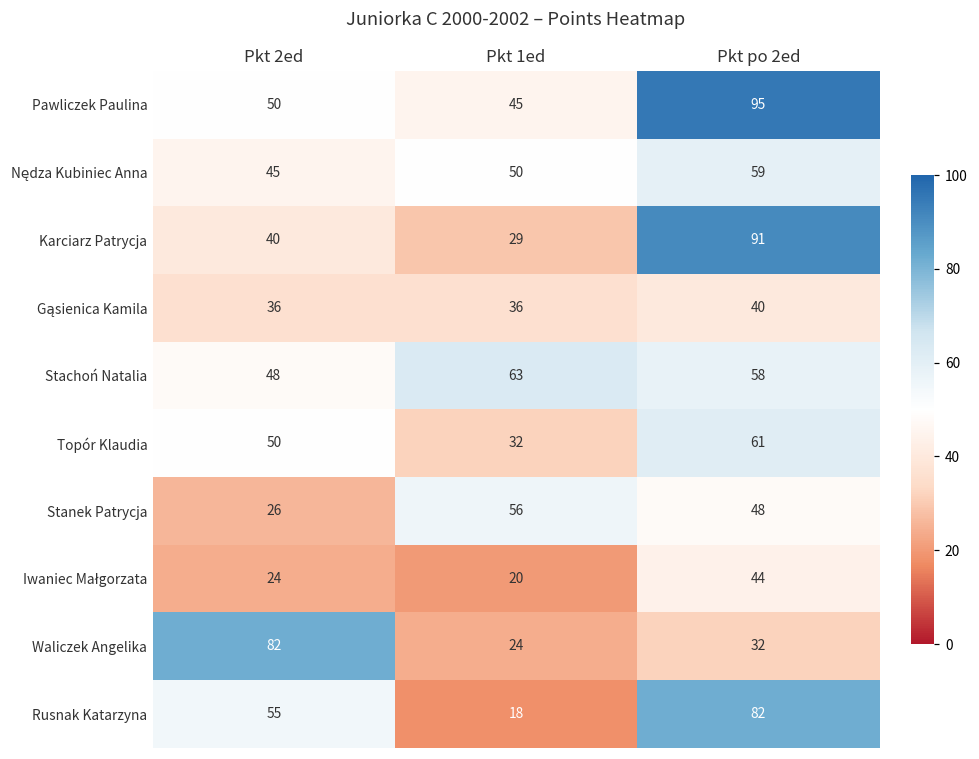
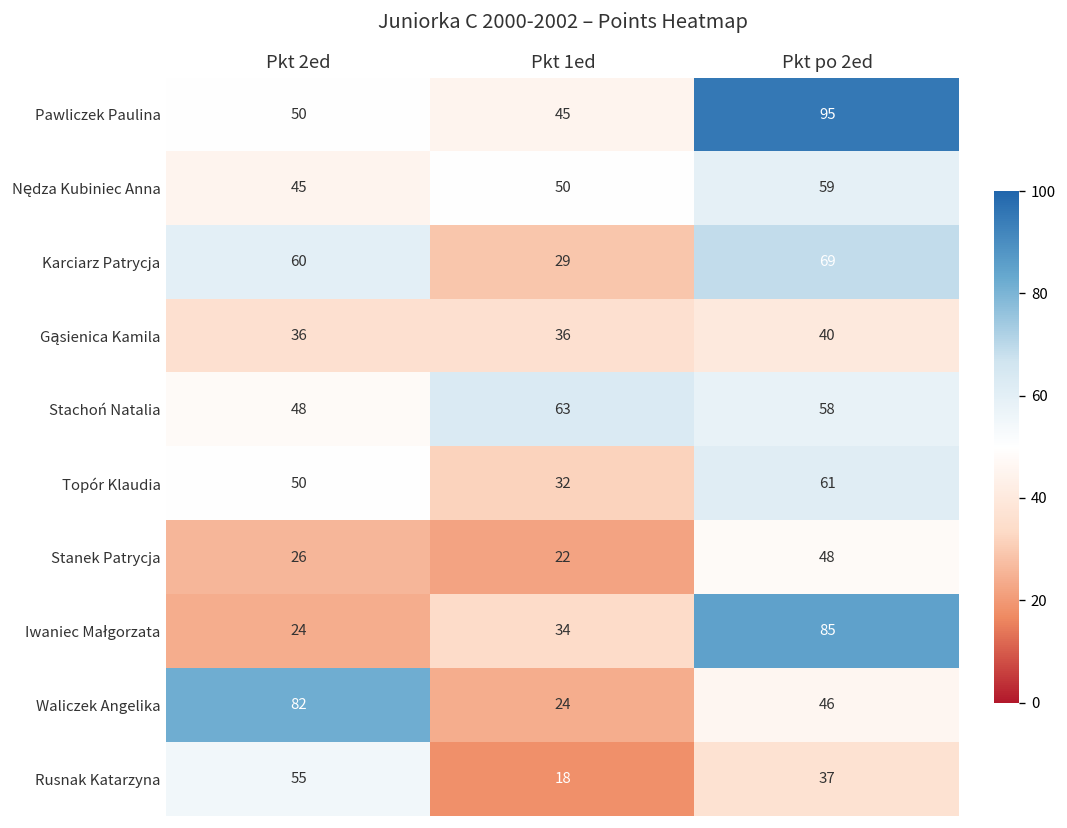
  {
    "Pawliczek Paulina": {
      "Pkt 2ed": 50,
      "Pkt 1ed": 45,
      "Pkt po 2ed": 95
    },
    "Nędza Kubiniec Anna": {
      "Pkt 2ed": 45,
      "Pkt 1ed": 50,
      "Pkt po 2ed": 59
    },
    "Karciarz Patrycja": {
-     "Pkt 2ed": 40,
+     "Pkt 2ed": 60,
      "Pkt 1ed": 29,
-     "Pkt po 2ed": 91
+     "Pkt po 2ed": 69
    },
    "Gąsienica Kamila": {
      "Pkt 2ed": 36,
      "Pkt 1ed": 36,
      "Pkt po 2ed": 40
    },
    "Stachoń Natalia": {
      "Pkt 2ed": 48,
      "Pkt 1ed": 63,
      "Pkt po 2ed": 58
    },
    "Topór Klaudia": {
      "Pkt 2ed": 50,
      "Pkt 1ed": 32,
      "Pkt po 2ed": 61
    },
    "Stanek Patrycja": {
      "Pkt 2ed": 26,
-     "Pkt 1ed": 56,
+     "Pkt 1ed": 22,
      "Pkt po 2ed": 48
    },
    "Iwaniec Małgorzata": {
      "Pkt 2ed": 24,
-     "Pkt 1ed": 20,
-     "Pkt po 2ed": 44
+     "Pkt 1ed": 34,
+     "Pkt po 2ed": 85
    },
    "Waliczek Angelika": {
      "Pkt 2ed": 82,
      "Pkt 1ed": 24,
-     "Pkt po 2ed": 32
+     "Pkt po 2ed": 46
    },
    "Rusnak Katarzyna": {
      "Pkt 2ed": 55,
      "Pkt 1ed": 18,
-     "Pkt po 2ed": 82
+     "Pkt po 2ed": 37
    }
  }
